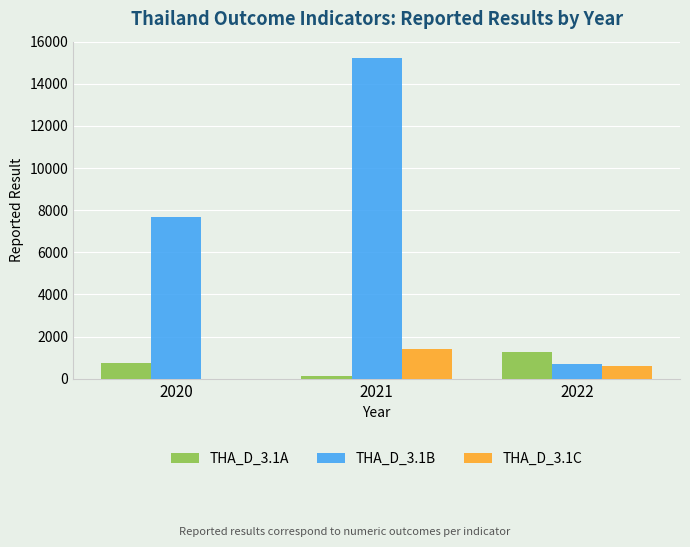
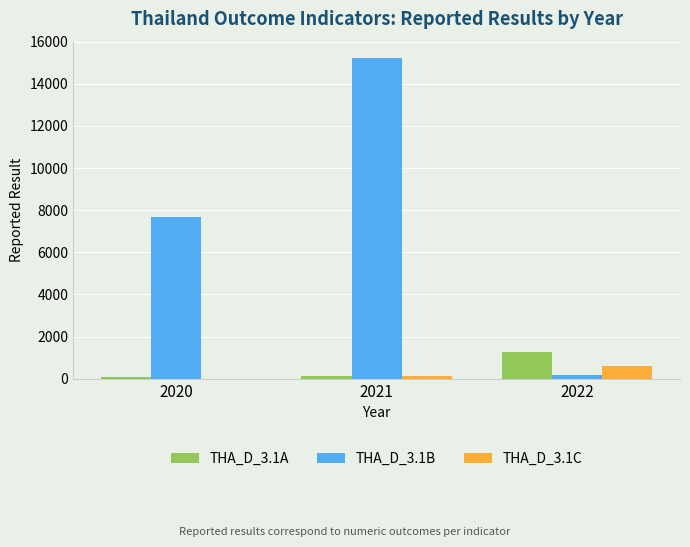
  {
    "THA_D_3.1A": {
-     "2020": 800,
+     "2020": 100,
      "2022": 1300
    },
    "THA_D_3.1B": {
      "2020": 7700,
      "2021": 15200,
-     "2022": 700
+     "2022": 200
    },
    "THA_D_3.1C": {
      "2020": 0,
-     "2021": 1400,
+     "2021": 100,
      "2022": 600
    }
  }
